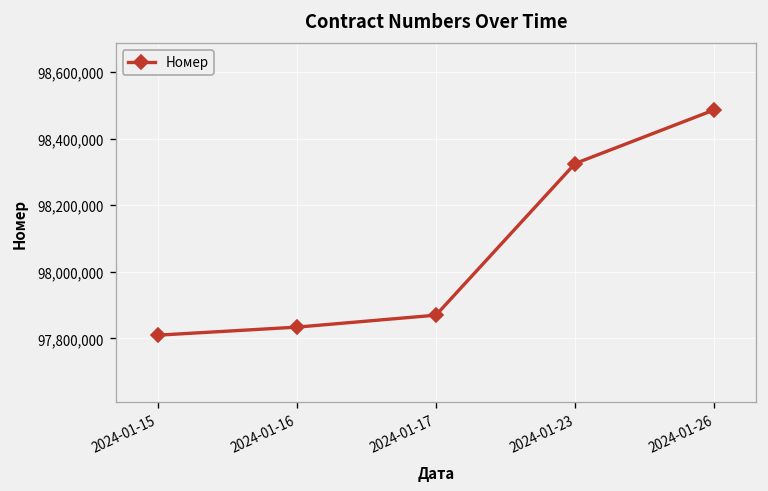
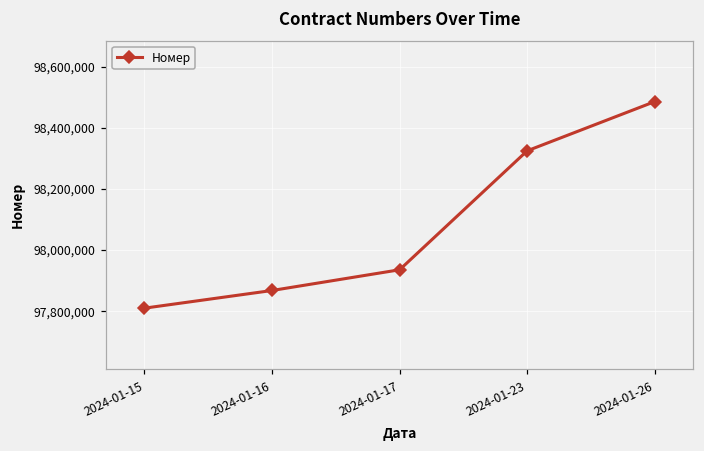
  {
    "2024-01-15": "97,810,000",
-   "2024-01-16": "97,830,000",
-   "2024-01-17": "97,870,000",
+   "2024-01-16": "97,870,000",
+   "2024-01-17": "97,940,000",
    "2024-01-23": "98,330,000",
    "2024-01-26": "98,490,000"
  }
